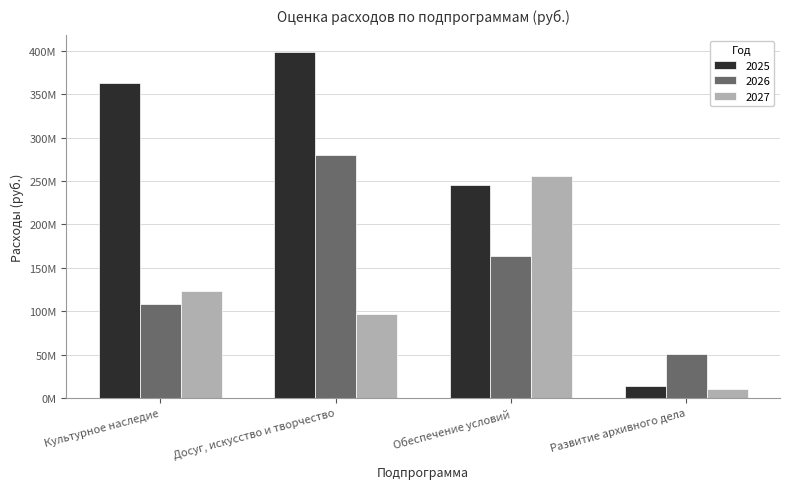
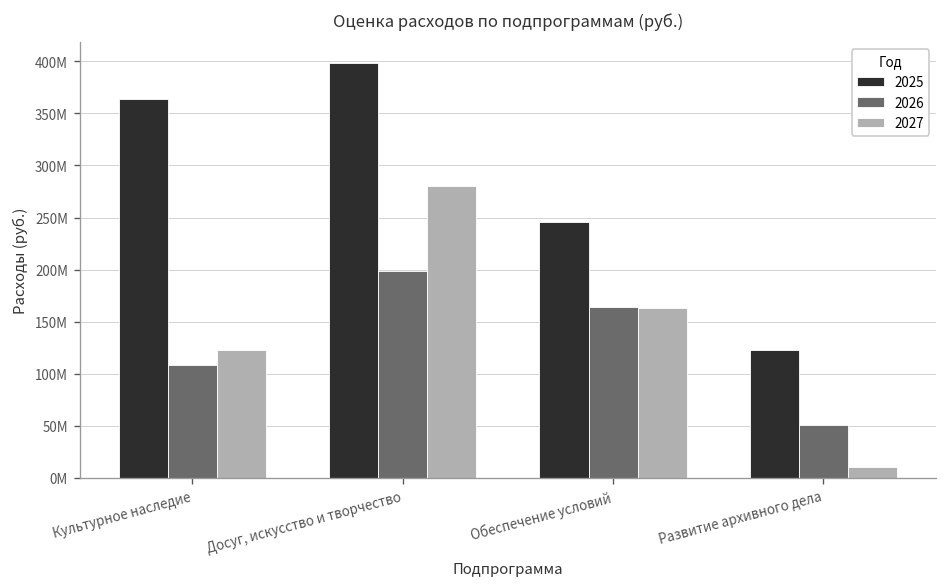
  {
    "2025": {
      "Культурное наследие": 360000000,
      "Досуг, искусство и творчество": 400000000,
      "Обеспечение условий": 250000000,
-     "Развитие архивного дела": 10000000
+     "Развитие архивного дела": 120000000
    },
    "2026": {
      "Культурное наследие": 110000000,
-     "Досуг, искусство и творчество": 280000000,
+     "Досуг, искусство и творчество": 200000000,
      "Обеспечение условий": 160000000,
      "Развитие архивного дела": 50000000
    },
    "2027": {
      "Культурное наследие": 120000000,
-     "Досуг, искусство и творчество": 100000000,
-     "Обеспечение условий": 260000000,
+     "Досуг, искусство и творчество": 280000000,
+     "Обеспечение условий": 160000000,
      "Развитие архивного дела": 10000000
    }
  }
